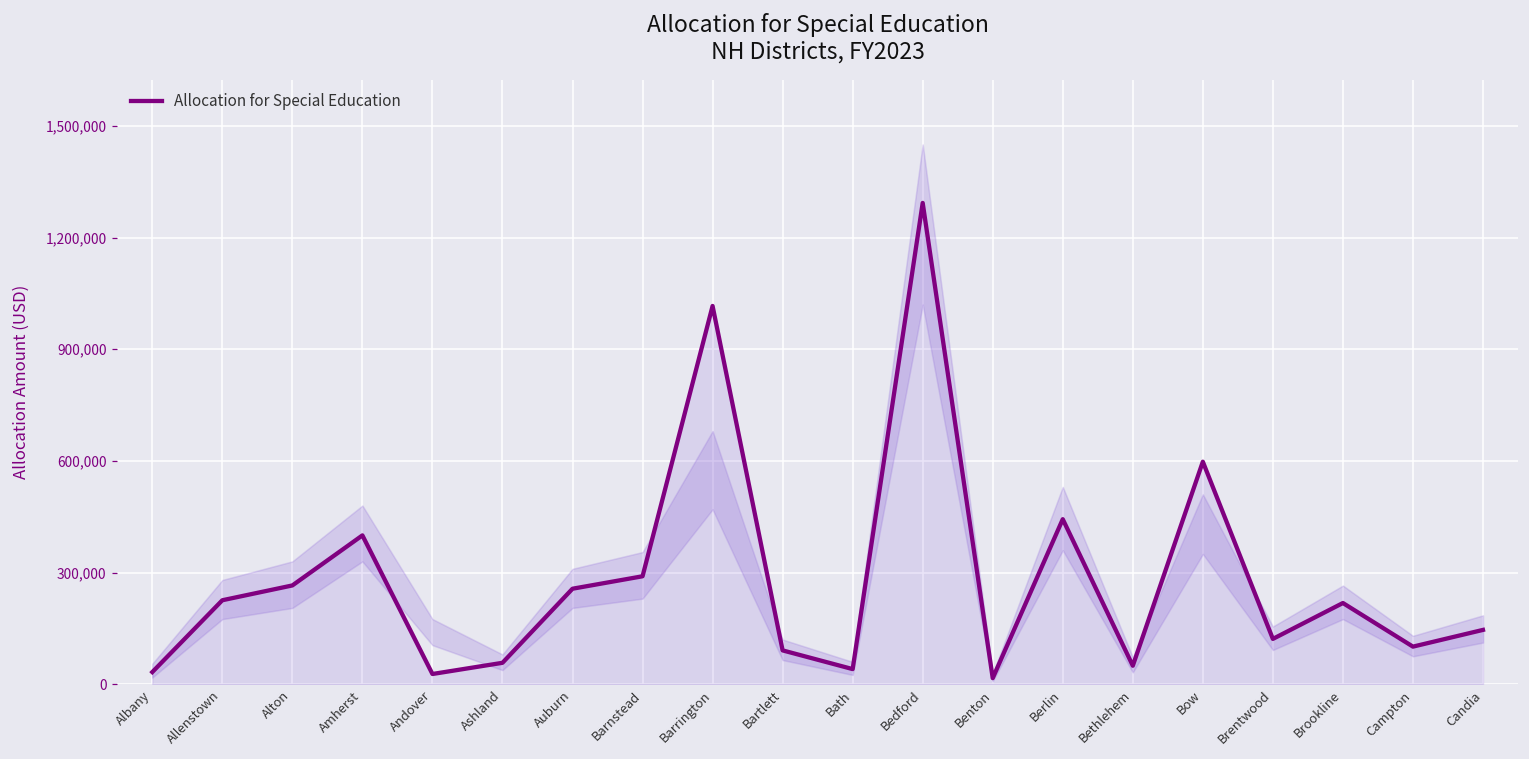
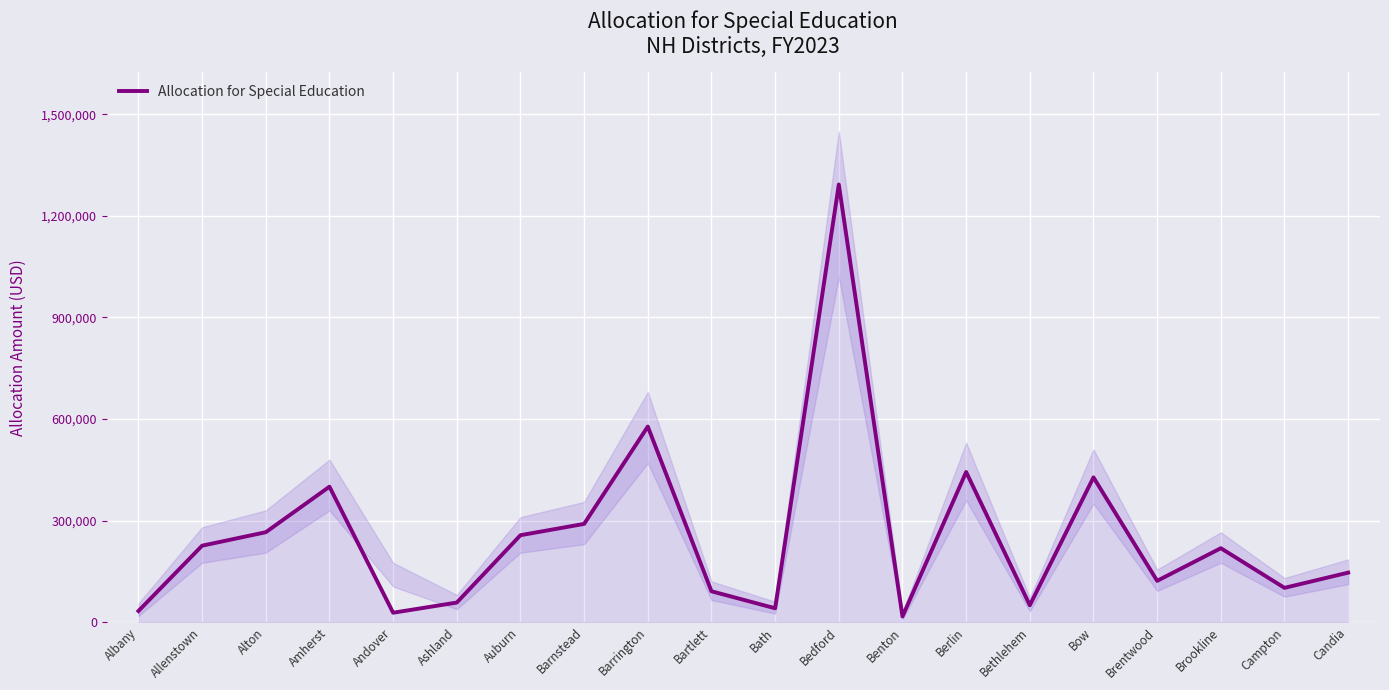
  {
    "Allocation for Special Education": {
      "Albany": "30,000",
      "Allenstown": "230,000",
      "Alton": "270,000",
      "Amherst": "400,000",
      "Andover": "30,000",
      "Ashland": "60,000",
      "Auburn": "260,000",
      "Barnstead": "290,000",
-     "Barrington": "1,020,000",
+     "Barrington": "580,000",
      "Bartlett": "90,000",
      "Bath": "40,000",
      "Bedford": "1,290,000",
      "Benton": "20,000",
      "Berlin": "440,000",
      "Bethlehem": "50,000",
-     "Bow": "600,000",
+     "Bow": "430,000",
      "Brentwood": "120,000",
      "Brookline": "220,000",
      "Campton": "100,000",
      "Candia": "150,000"
    }
  }
